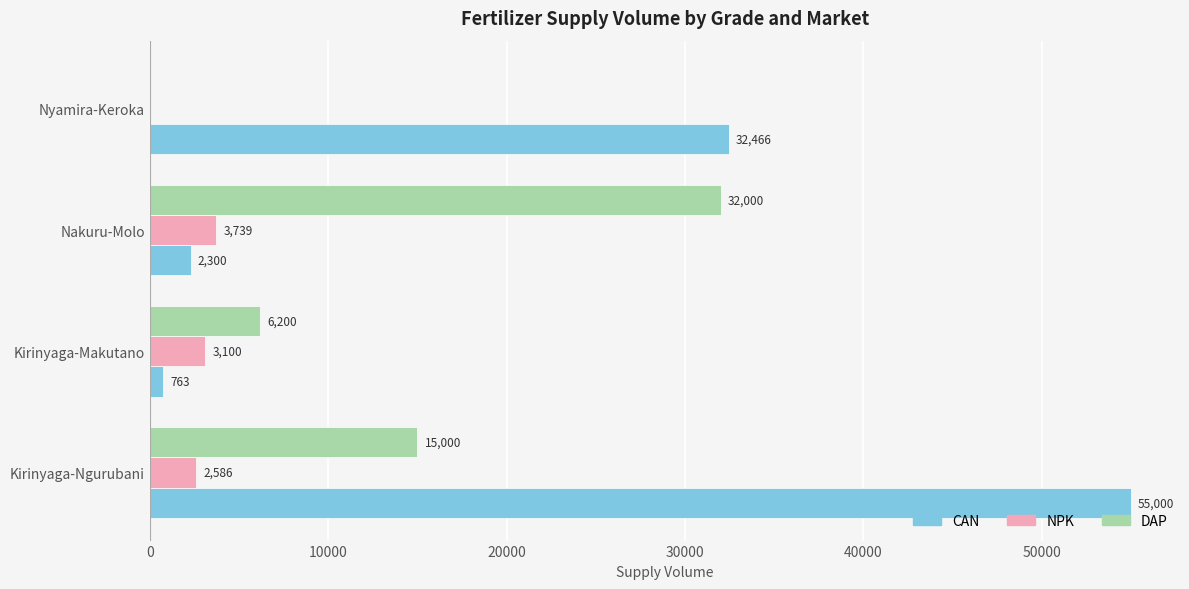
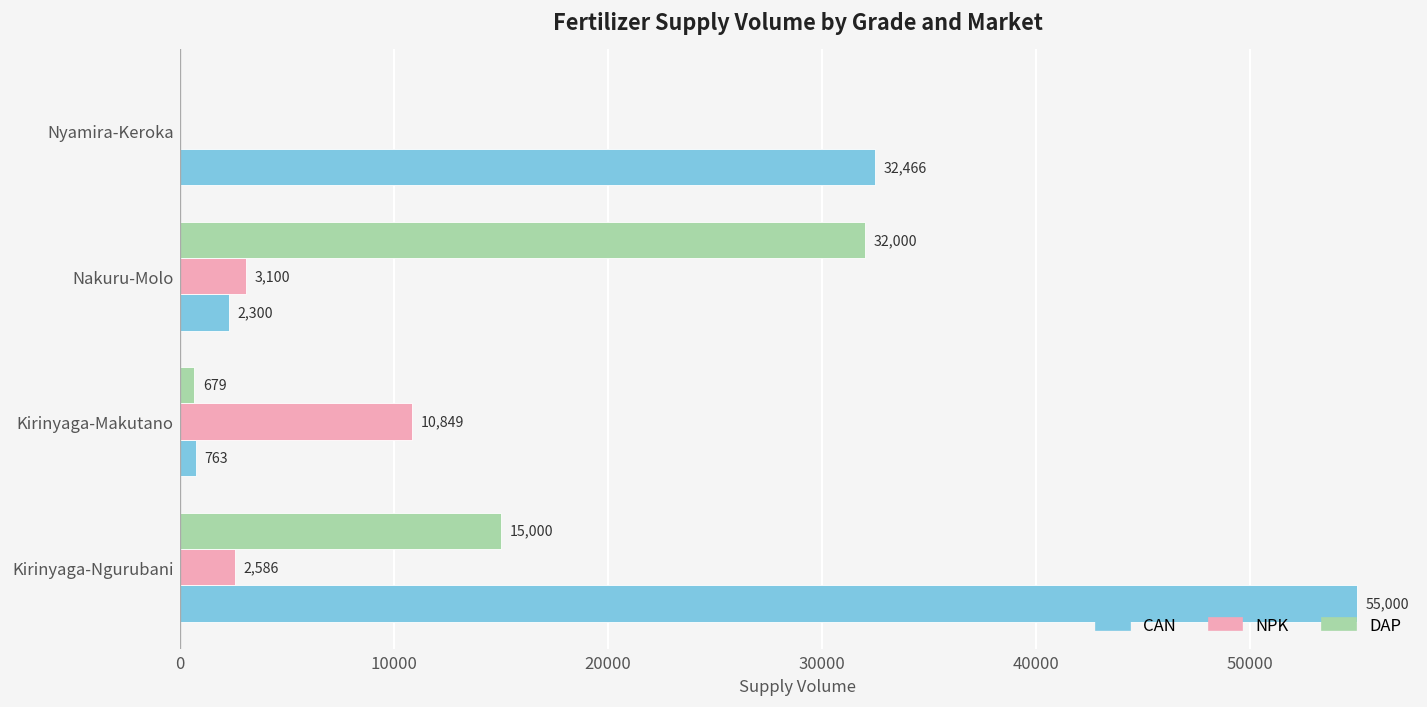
  {
    "CAN": {
      "Nyamira-Keroka": "32,466",
      "Nakuru-Molo": "2,300",
      "Kirinyaga-Makutano": "763",
      "Kirinyaga-Ngurubani": "55,000"
    },
    "NPK": {
-     "Nakuru-Molo": "3,739",
-     "Kirinyaga-Makutano": "3,100",
+     "Nakuru-Molo": "3,100",
+     "Kirinyaga-Makutano": "10,849",
      "Kirinyaga-Ngurubani": "2,586"
    },
    "DAP": {
      "Nakuru-Molo": "32,000",
-     "Kirinyaga-Makutano": "6,200",
+     "Kirinyaga-Makutano": "679",
      "Kirinyaga-Ngurubani": "15,000"
    }
  }
